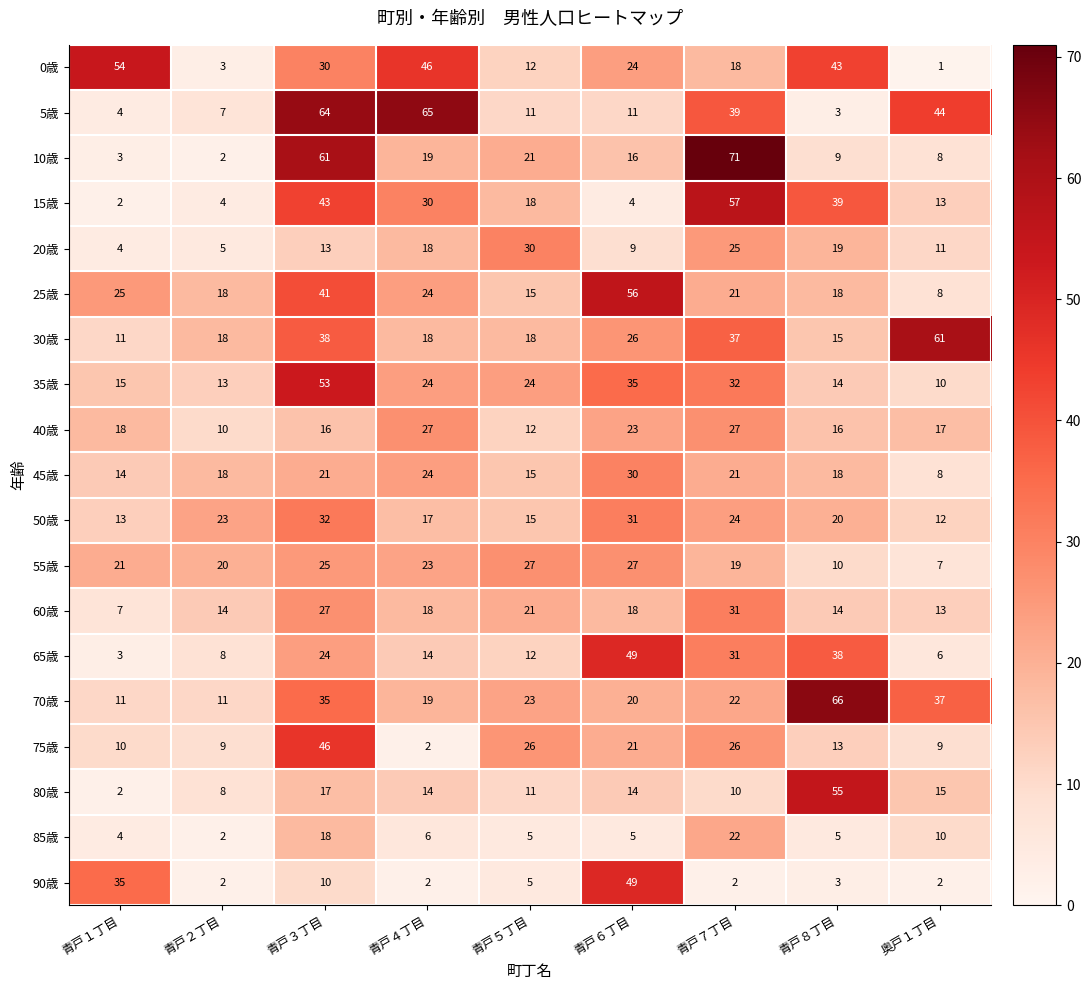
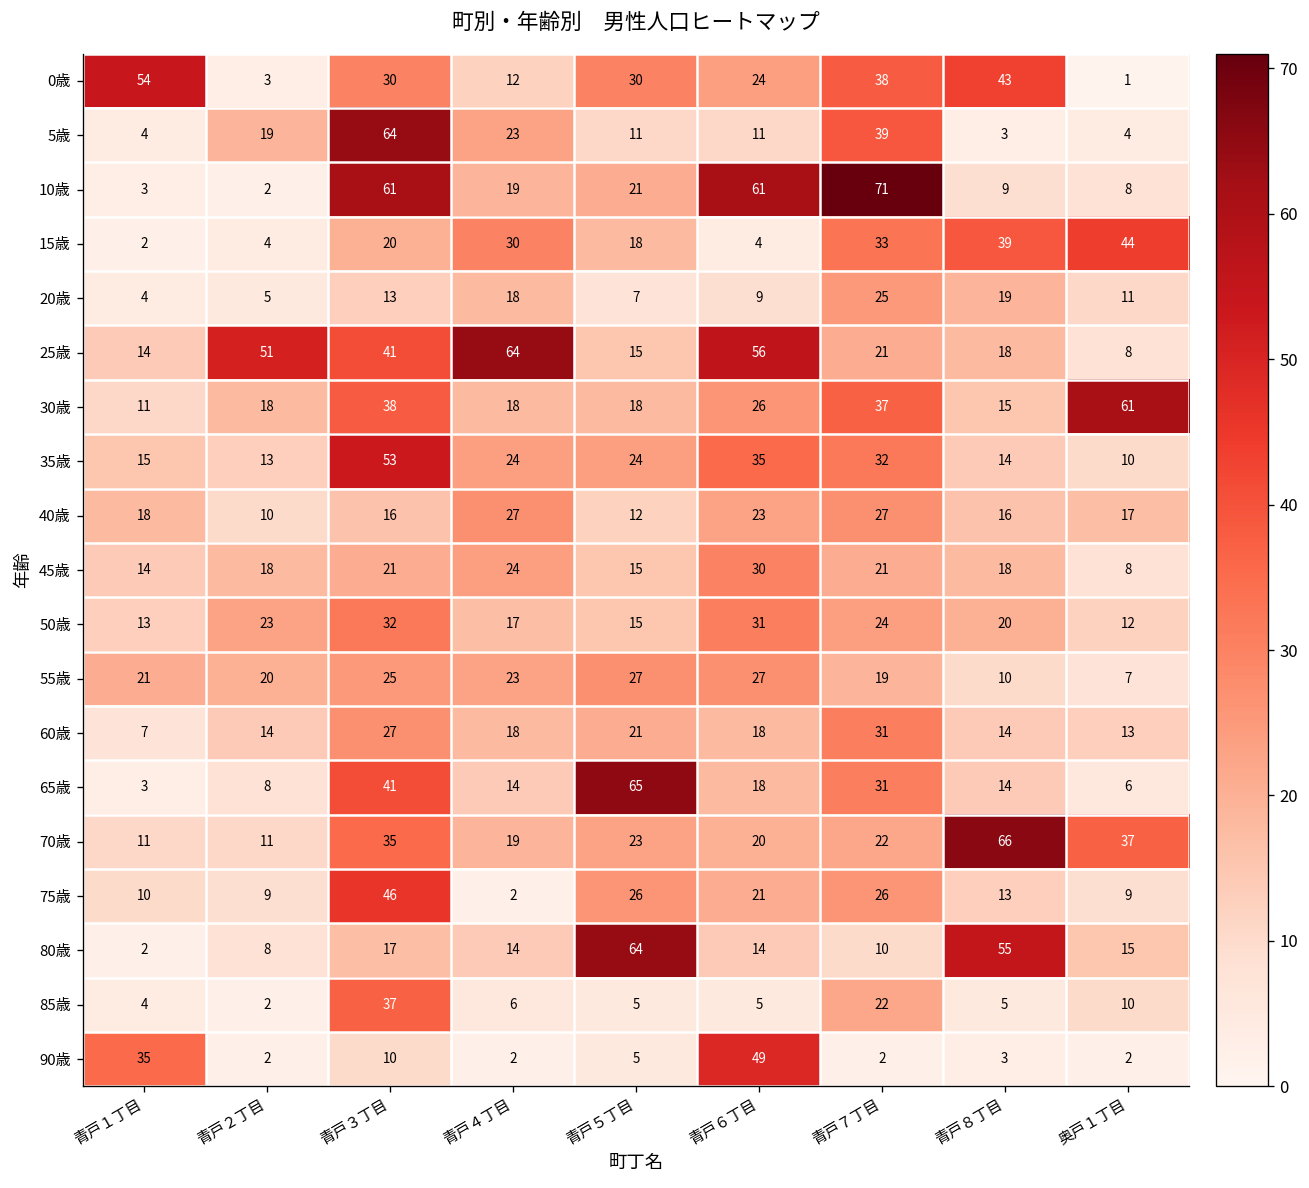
  {
    "0歳": {
      "青戸１丁目": 54,
      "青戸２丁目": 3,
      "青戸３丁目": 30,
-     "青戸４丁目": 46,
-     "青戸５丁目": 12,
+     "青戸４丁目": 12,
+     "青戸５丁目": 30,
      "青戸６丁目": 24,
-     "青戸７丁目": 18,
+     "青戸７丁目": 38,
      "青戸８丁目": 43,
      "奥戸１丁目": 1
    },
    "5歳": {
      "青戸１丁目": 4,
-     "青戸２丁目": 7,
+     "青戸２丁目": 19,
      "青戸３丁目": 64,
-     "青戸４丁目": 65,
+     "青戸４丁目": 23,
      "青戸５丁目": 11,
      "青戸６丁目": 11,
      "青戸７丁目": 39,
      "青戸８丁目": 3,
-     "奥戸１丁目": 44
+     "奥戸１丁目": 4
    },
    "10歳": {
      "青戸１丁目": 3,
      "青戸２丁目": 2,
      "青戸３丁目": 61,
      "青戸４丁目": 19,
      "青戸５丁目": 21,
-     "青戸６丁目": 16,
+     "青戸６丁目": 61,
      "青戸７丁目": 71,
      "青戸８丁目": 9,
      "奥戸１丁目": 8
    },
    "15歳": {
      "青戸１丁目": 2,
      "青戸２丁目": 4,
-     "青戸３丁目": 43,
+     "青戸３丁目": 20,
      "青戸４丁目": 30,
      "青戸５丁目": 18,
      "青戸６丁目": 4,
-     "青戸７丁目": 57,
+     "青戸７丁目": 33,
      "青戸８丁目": 39,
-     "奥戸１丁目": 13
+     "奥戸１丁目": 44
    },
    "20歳": {
      "青戸１丁目": 4,
      "青戸２丁目": 5,
      "青戸３丁目": 13,
      "青戸４丁目": 18,
-     "青戸５丁目": 30,
+     "青戸５丁目": 7,
      "青戸６丁目": 9,
      "青戸７丁目": 25,
      "青戸８丁目": 19,
      "奥戸１丁目": 11
    },
    "25歳": {
-     "青戸１丁目": 25,
-     "青戸２丁目": 18,
+     "青戸１丁目": 14,
+     "青戸２丁目": 51,
      "青戸３丁目": 41,
-     "青戸４丁目": 24,
+     "青戸４丁目": 64,
      "青戸５丁目": 15,
      "青戸６丁目": 56,
      "青戸７丁目": 21,
      "青戸８丁目": 18,
      "奥戸１丁目": 8
    },
    "30歳": {
      "青戸１丁目": 11,
      "青戸２丁目": 18,
      "青戸３丁目": 38,
      "青戸４丁目": 18,
      "青戸５丁目": 18,
      "青戸６丁目": 26,
      "青戸７丁目": 37,
      "青戸８丁目": 15,
      "奥戸１丁目": 61
    },
    "35歳": {
      "青戸１丁目": 15,
      "青戸２丁目": 13,
      "青戸３丁目": 53,
      "青戸４丁目": 24,
      "青戸５丁目": 24,
      "青戸６丁目": 35,
      "青戸７丁目": 32,
      "青戸８丁目": 14,
      "奥戸１丁目": 10
    },
    "40歳": {
      "青戸１丁目": 18,
      "青戸２丁目": 10,
      "青戸３丁目": 16,
      "青戸４丁目": 27,
      "青戸５丁目": 12,
      "青戸６丁目": 23,
      "青戸７丁目": 27,
      "青戸８丁目": 16,
      "奥戸１丁目": 17
    },
    "45歳": {
      "青戸１丁目": 14,
      "青戸２丁目": 18,
      "青戸３丁目": 21,
      "青戸４丁目": 24,
      "青戸５丁目": 15,
      "青戸６丁目": 30,
      "青戸７丁目": 21,
      "青戸８丁目": 18,
      "奥戸１丁目": 8
    },
    "50歳": {
      "青戸１丁目": 13,
      "青戸２丁目": 23,
      "青戸３丁目": 32,
      "青戸４丁目": 17,
      "青戸５丁目": 15,
      "青戸６丁目": 31,
      "青戸７丁目": 24,
      "青戸８丁目": 20,
      "奥戸１丁目": 12
    },
    "55歳": {
      "青戸１丁目": 21,
      "青戸２丁目": 20,
      "青戸３丁目": 25,
      "青戸４丁目": 23,
      "青戸５丁目": 27,
      "青戸６丁目": 27,
      "青戸７丁目": 19,
      "青戸８丁目": 10,
      "奥戸１丁目": 7
    },
    "60歳": {
      "青戸１丁目": 7,
      "青戸２丁目": 14,
      "青戸３丁目": 27,
      "青戸４丁目": 18,
      "青戸５丁目": 21,
      "青戸６丁目": 18,
      "青戸７丁目": 31,
      "青戸８丁目": 14,
      "奥戸１丁目": 13
    },
    "65歳": {
      "青戸１丁目": 3,
      "青戸２丁目": 8,
-     "青戸３丁目": 24,
+     "青戸３丁目": 41,
      "青戸４丁目": 14,
-     "青戸５丁目": 12,
-     "青戸６丁目": 49,
+     "青戸５丁目": 65,
+     "青戸６丁目": 18,
      "青戸７丁目": 31,
-     "青戸８丁目": 38,
+     "青戸８丁目": 14,
      "奥戸１丁目": 6
    },
    "70歳": {
      "青戸１丁目": 11,
      "青戸２丁目": 11,
      "青戸３丁目": 35,
      "青戸４丁目": 19,
      "青戸５丁目": 23,
      "青戸６丁目": 20,
      "青戸７丁目": 22,
      "青戸８丁目": 66,
      "奥戸１丁目": 37
    },
    "75歳": {
      "青戸１丁目": 10,
      "青戸２丁目": 9,
      "青戸３丁目": 46,
      "青戸４丁目": 2,
      "青戸５丁目": 26,
      "青戸６丁目": 21,
      "青戸７丁目": 26,
      "青戸８丁目": 13,
      "奥戸１丁目": 9
    },
    "80歳": {
      "青戸１丁目": 2,
      "青戸２丁目": 8,
      "青戸３丁目": 17,
      "青戸４丁目": 14,
-     "青戸５丁目": 11,
+     "青戸５丁目": 64,
      "青戸６丁目": 14,
      "青戸７丁目": 10,
      "青戸８丁目": 55,
      "奥戸１丁目": 15
    },
    "85歳": {
      "青戸１丁目": 4,
      "青戸２丁目": 2,
-     "青戸３丁目": 18,
+     "青戸３丁目": 37,
      "青戸４丁目": 6,
      "青戸５丁目": 5,
      "青戸６丁目": 5,
      "青戸７丁目": 22,
      "青戸８丁目": 5,
      "奥戸１丁目": 10
    },
    "90歳": {
      "青戸１丁目": 35,
      "青戸２丁目": 2,
      "青戸３丁目": 10,
      "青戸４丁目": 2,
      "青戸５丁目": 5,
      "青戸６丁目": 49,
      "青戸７丁目": 2,
      "青戸８丁目": 3,
      "奥戸１丁目": 2
    }
  }
